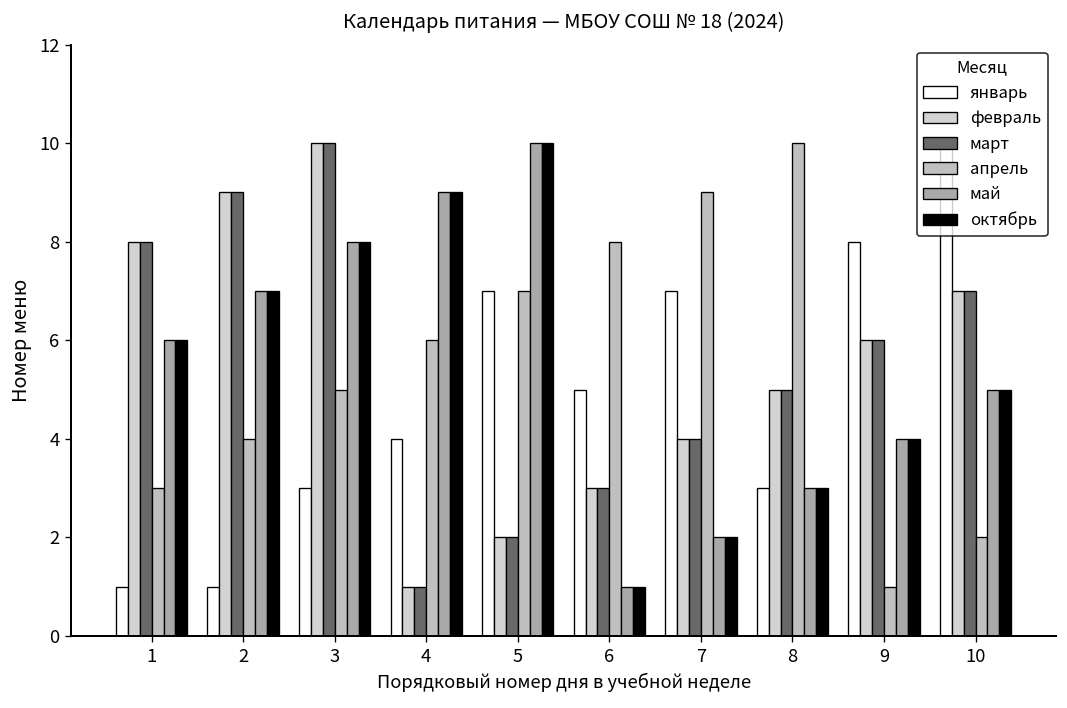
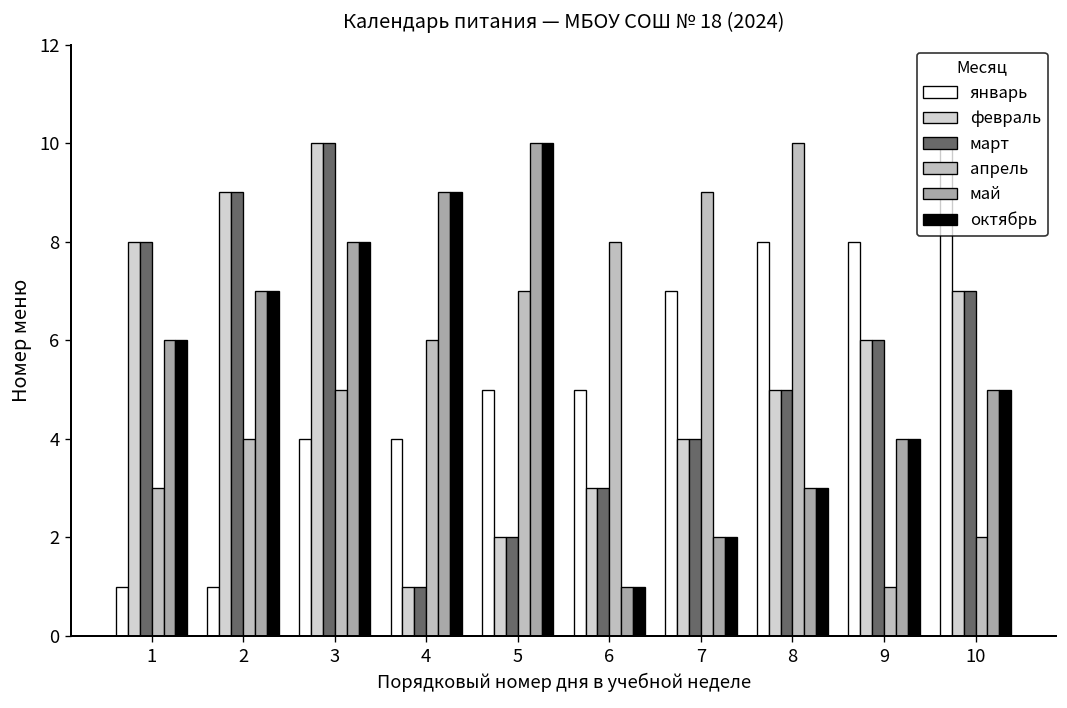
  {
    "январь": {
      "1": 1,
      "2": 1,
-     "3": 3,
+     "3": 4,
      "4": 4,
-     "5": 7,
+     "5": 5,
      "6": 5,
      "7": 7,
-     "8": 3,
+     "8": 8,
      "9": 8
    },
    "март": {
      "1": 8,
      "2": 9,
      "3": 10,
      "4": 1,
      "5": 2,
      "6": 3,
      "7": 4,
      "8": 5,
      "9": 6,
      "10": 7
    },
    "октябрь": {
      "1": 6,
      "2": 7,
      "3": 8,
      "4": 9,
      "5": 10,
      "6": 1,
      "7": 2,
      "8": 3,
      "9": 4,
      "10": 5
    }
  }
